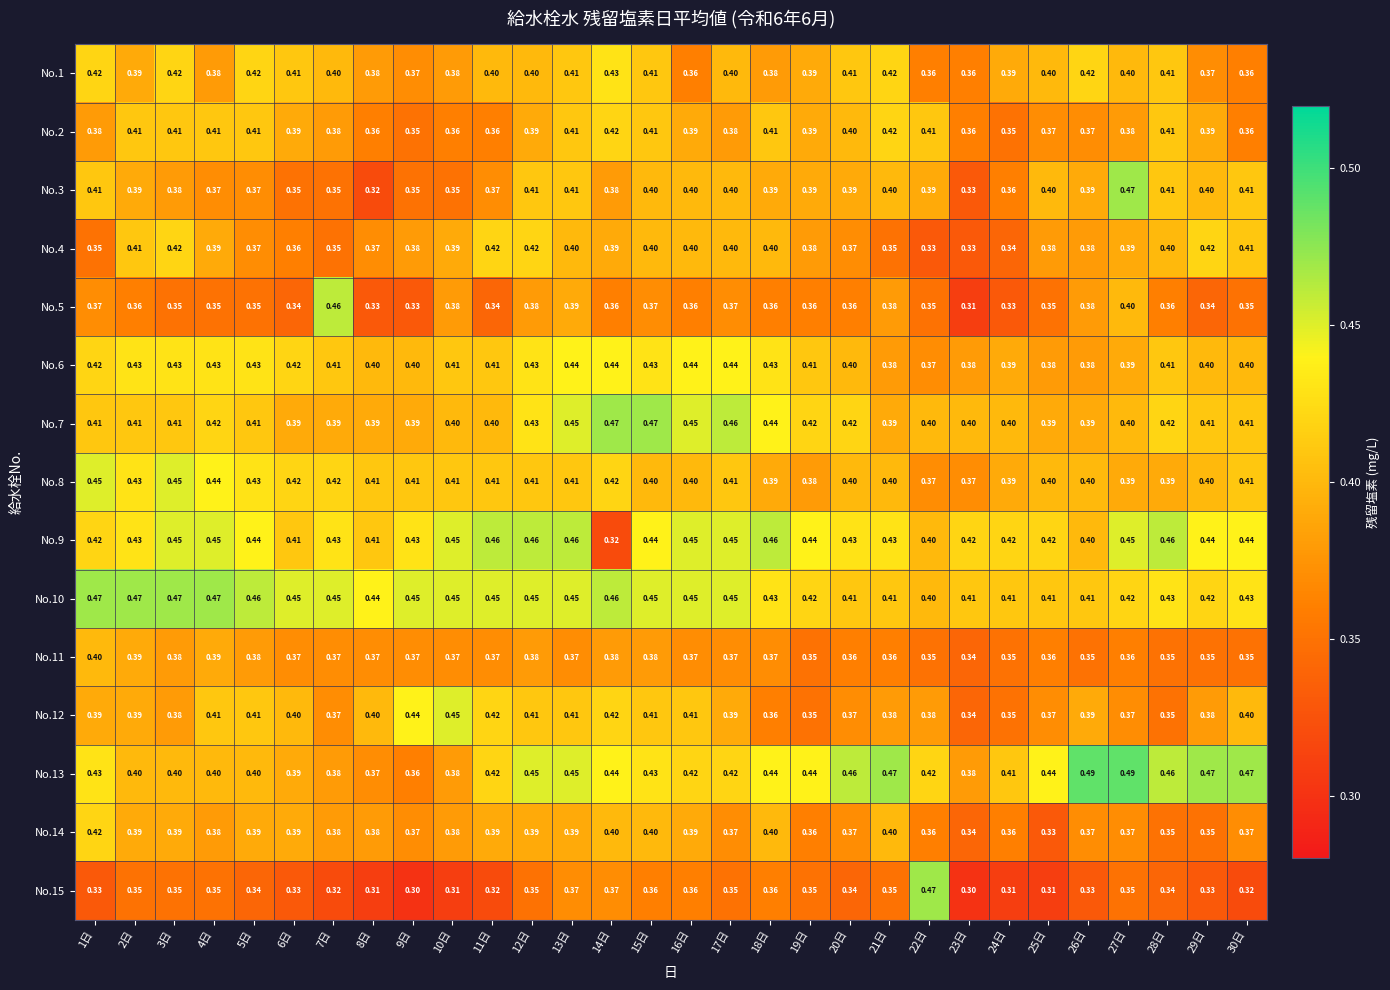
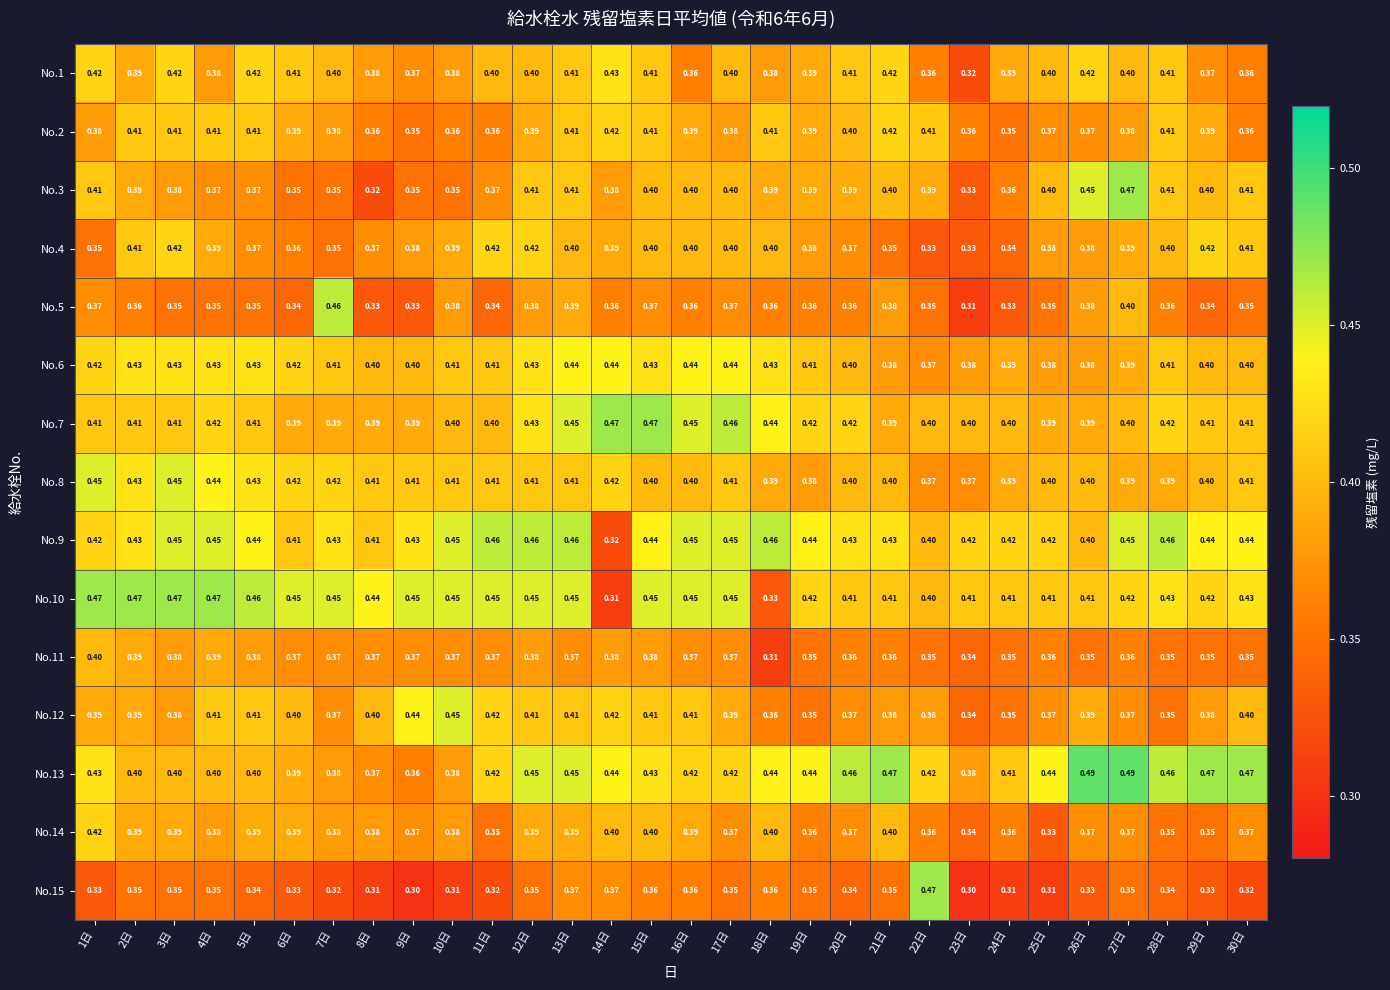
  {
    "No.1": {
      "1日": 0.42,
      "2日": 0.39,
      "3日": 0.42,
      "4日": 0.38,
      "5日": 0.42,
      "6日": 0.41,
      "7日": 0.40,
      "8日": 0.38,
      "9日": 0.37,
      "10日": 0.38,
      "11日": 0.40,
      "12日": 0.40,
      "13日": 0.41,
      "14日": 0.43,
      "15日": 0.41,
      "16日": 0.36,
      "17日": 0.40,
      "18日": 0.38,
      "19日": 0.39,
      "20日": 0.41,
      "21日": 0.42,
      "22日": 0.36,
-     "23日": 0.36,
+     "23日": 0.32,
      "24日": 0.39,
      "25日": 0.40,
      "26日": 0.42,
      "27日": 0.40,
      "28日": 0.41,
      "29日": 0.37,
      "30日": 0.36
    },
    "No.3": {
      "1日": 0.41,
      "2日": 0.39,
      "3日": 0.38,
      "4日": 0.37,
      "5日": 0.37,
      "6日": 0.35,
      "7日": 0.35,
      "8日": 0.32,
      "9日": 0.35,
      "10日": 0.35,
      "11日": 0.37,
      "12日": 0.41,
      "13日": 0.41,
      "14日": 0.38,
      "15日": 0.40,
      "16日": 0.40,
      "17日": 0.40,
      "18日": 0.39,
      "19日": 0.39,
      "20日": 0.39,
      "21日": 0.40,
      "22日": 0.39,
      "23日": 0.33,
      "24日": 0.36,
      "25日": 0.40,
-     "26日": 0.39,
+     "26日": 0.45,
      "27日": 0.47,
      "28日": 0.41,
      "29日": 0.40,
      "30日": 0.41
    },
    "No.10": {
      "1日": 0.47,
      "2日": 0.47,
      "3日": 0.47,
      "4日": 0.47,
      "5日": 0.46,
      "6日": 0.45,
      "7日": 0.45,
      "8日": 0.44,
      "9日": 0.45,
      "10日": 0.45,
      "11日": 0.45,
      "12日": 0.45,
      "13日": 0.45,
-     "14日": 0.46,
+     "14日": 0.31,
      "15日": 0.45,
      "16日": 0.45,
      "17日": 0.45,
-     "18日": 0.43,
+     "18日": 0.33,
      "19日": 0.42,
      "20日": 0.41,
      "21日": 0.41,
      "22日": 0.40,
      "23日": 0.41,
      "24日": 0.41,
      "25日": 0.41,
      "26日": 0.41,
      "27日": 0.42,
      "28日": 0.43,
      "29日": 0.42,
      "30日": 0.43
    },
    "No.11": {
      "1日": 0.40,
      "2日": 0.39,
      "3日": 0.38,
      "4日": 0.39,
      "5日": 0.38,
      "6日": 0.37,
      "7日": 0.37,
      "8日": 0.37,
      "9日": 0.37,
      "10日": 0.37,
      "11日": 0.37,
      "12日": 0.38,
      "13日": 0.37,
      "14日": 0.38,
      "15日": 0.38,
      "16日": 0.37,
      "17日": 0.37,
-     "18日": 0.37,
+     "18日": 0.31,
      "19日": 0.35,
      "20日": 0.36,
      "21日": 0.36,
      "22日": 0.35,
      "23日": 0.34,
      "24日": 0.35,
      "25日": 0.36,
      "26日": 0.35,
      "27日": 0.36,
      "28日": 0.35,
      "29日": 0.35,
      "30日": 0.35
    },
    "No.14": {
      "1日": 0.42,
      "2日": 0.39,
      "3日": 0.39,
      "4日": 0.38,
      "5日": 0.39,
      "6日": 0.39,
      "7日": 0.38,
      "8日": 0.38,
      "9日": 0.37,
      "10日": 0.38,
-     "11日": 0.39,
+     "11日": 0.35,
      "12日": 0.39,
      "13日": 0.39,
      "14日": 0.40,
      "15日": 0.40,
      "16日": 0.39,
      "17日": 0.37,
      "18日": 0.40,
      "19日": 0.36,
      "20日": 0.37,
      "21日": 0.40,
      "22日": 0.36,
      "23日": 0.34,
      "24日": 0.36,
      "25日": 0.33,
      "26日": 0.37,
      "27日": 0.37,
      "28日": 0.35,
      "29日": 0.35,
      "30日": 0.37
    }
  }
